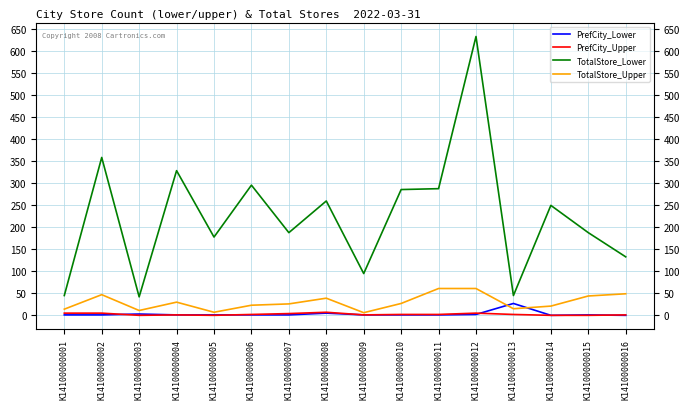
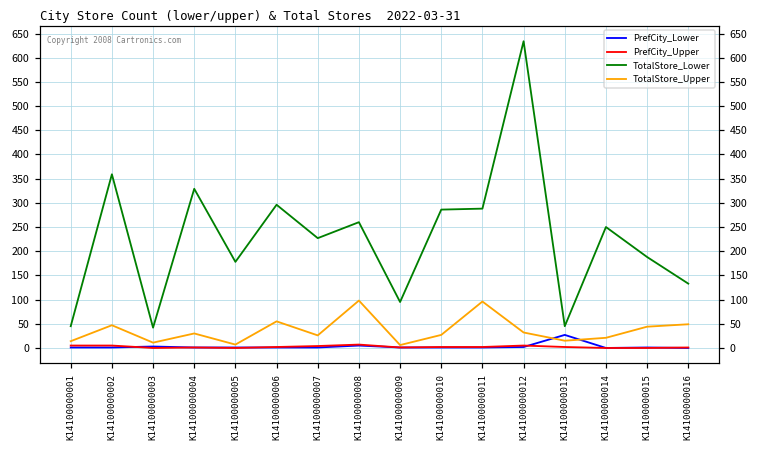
  {
    "PrefCity_Lower": {
      "K14100000013": 30
    },
    "PrefCity_Upper": {
      "K14100000013": 0
    },
    "TotalStore_Lower": {
      "K14100000001": 50,
      "K14100000002": 360,
      "K14100000003": 40,
      "K14100000004": 330,
      "K14100000005": 180,
      "K14100000006": 300,
-     "K14100000007": 190,
+     "K14100000007": 230,
      "K14100000008": 260,
      "K14100000009": 100,
      "K14100000010": 290,
      "K14100000011": 290,
      "K14100000012": 630,
      "K14100000013": 50,
      "K14100000014": 250,
      "K14100000015": 190,
      "K14100000016": 130
    },
    "TotalStore_Upper": {
      "K14100000001": 10,
      "K14100000002": 50,
      "K14100000003": 10,
      "K14100000004": 30,
      "K14100000005": 10,
-     "K14100000006": 20,
+     "K14100000006": 60,
      "K14100000007": 30,
-     "K14100000008": 40,
+     "K14100000008": 100,
      "K14100000010": 30,
-     "K14100000011": 60,
-     "K14100000012": 60,
+     "K14100000011": 100,
+     "K14100000012": 30,
      "K14100000013": 20,
      "K14100000014": 20,
      "K14100000015": 40,
      "K14100000016": 50
    }
  }
